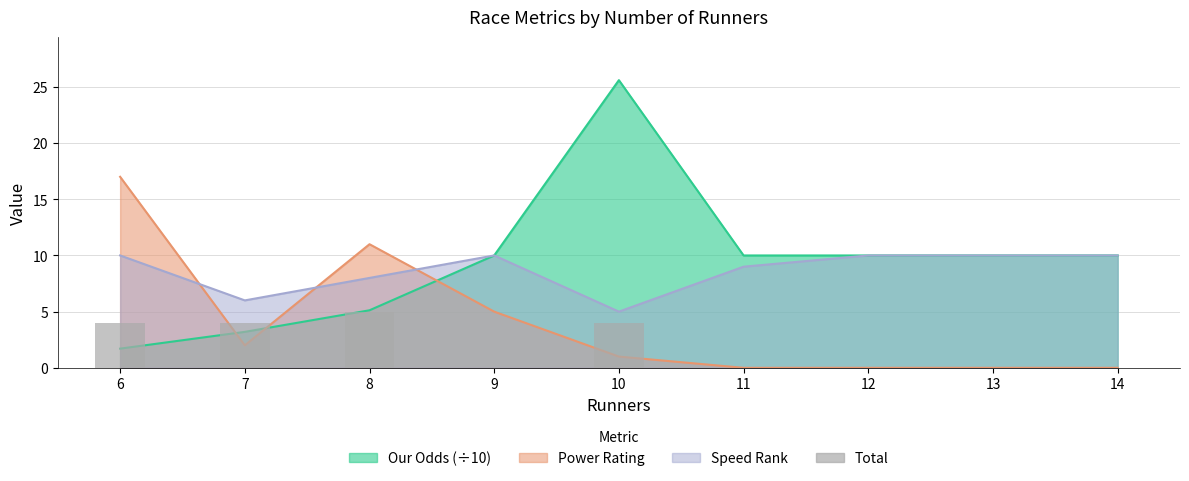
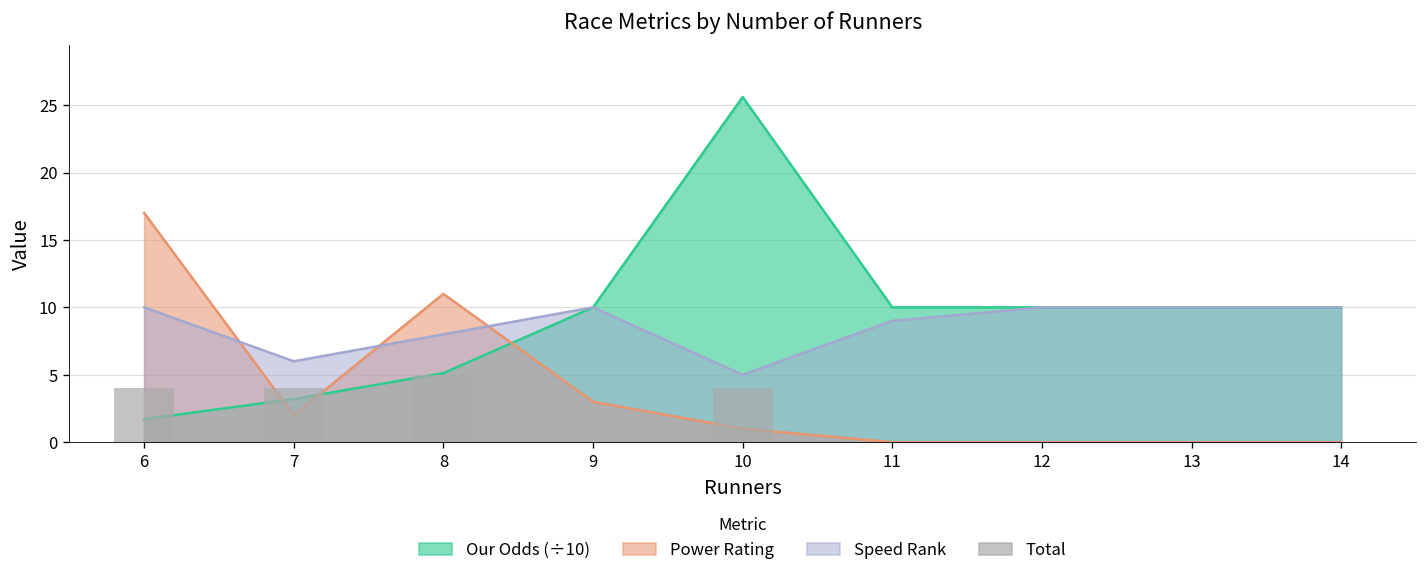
  {
    "Power Rating": {
      "6": 17,
      "7": 2,
      "8": 11,
-     "9": 5,
+     "9": 3,
      "10": 1,
      "11": 0,
      "12": 0,
      "13": 0,
      "14": 0
    }
  }
